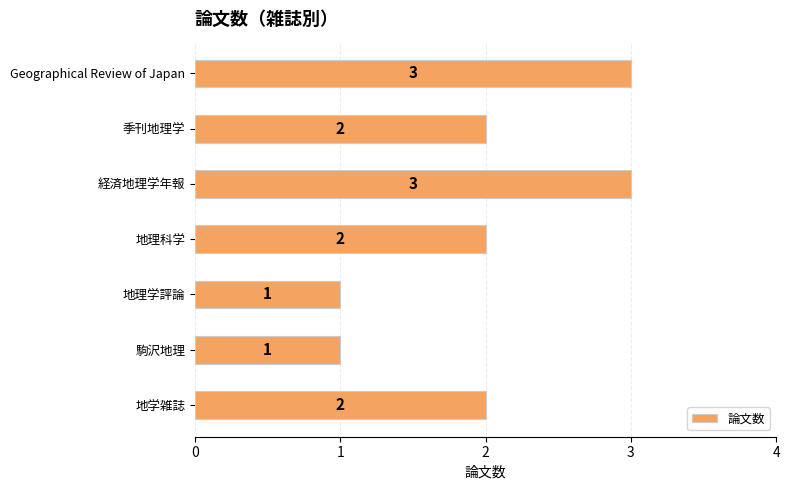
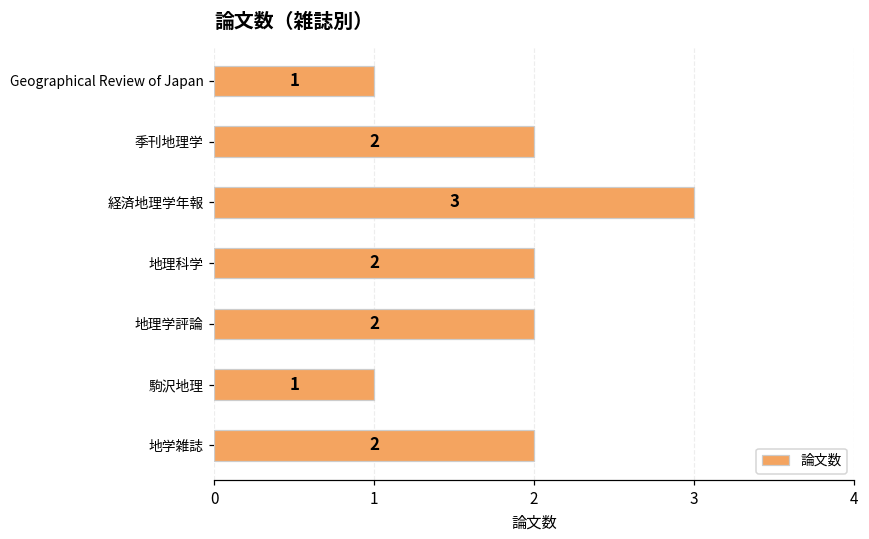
  {
-   "Geographical Review of Japan": 3,
+   "Geographical Review of Japan": 1,
    "季刊地理学": 2,
    "経済地理学年報": 3,
    "地理科学": 2,
-   "地理学評論": 1,
+   "地理学評論": 2,
    "駒沢地理": 1,
    "地学雑誌": 2
  }
